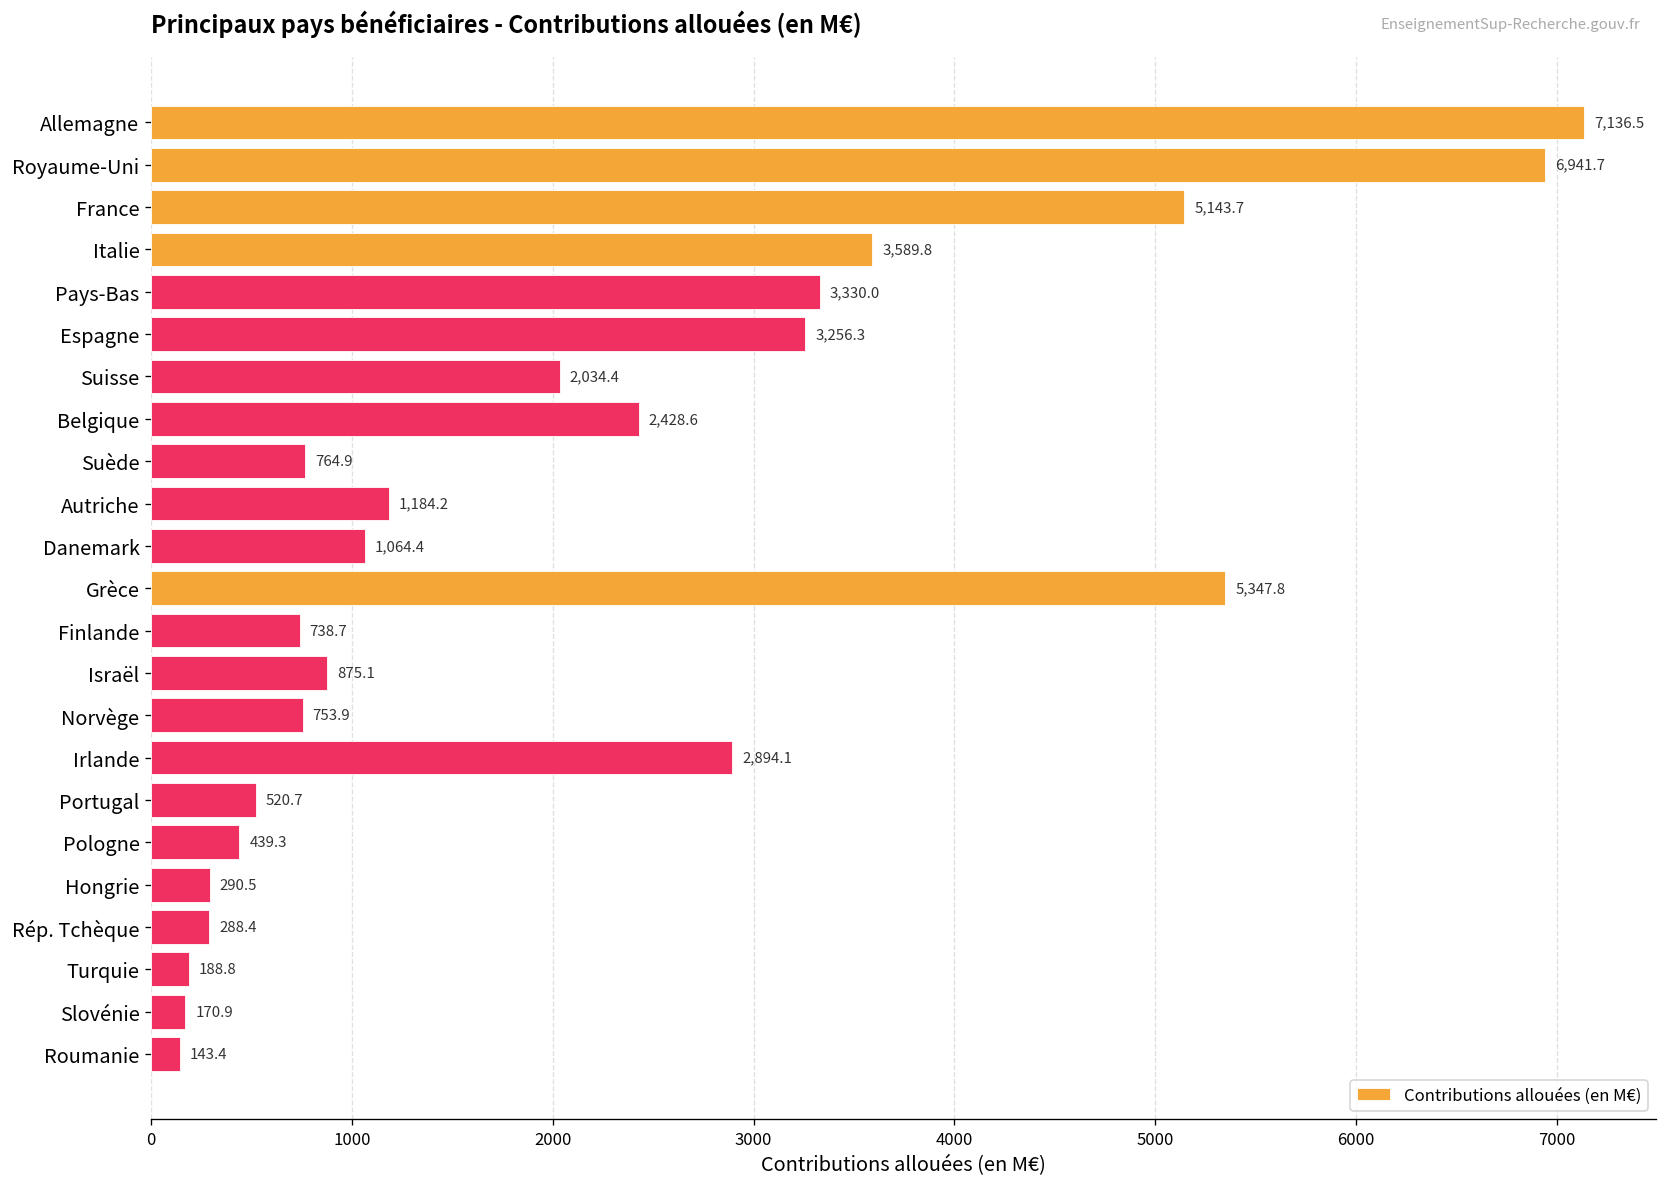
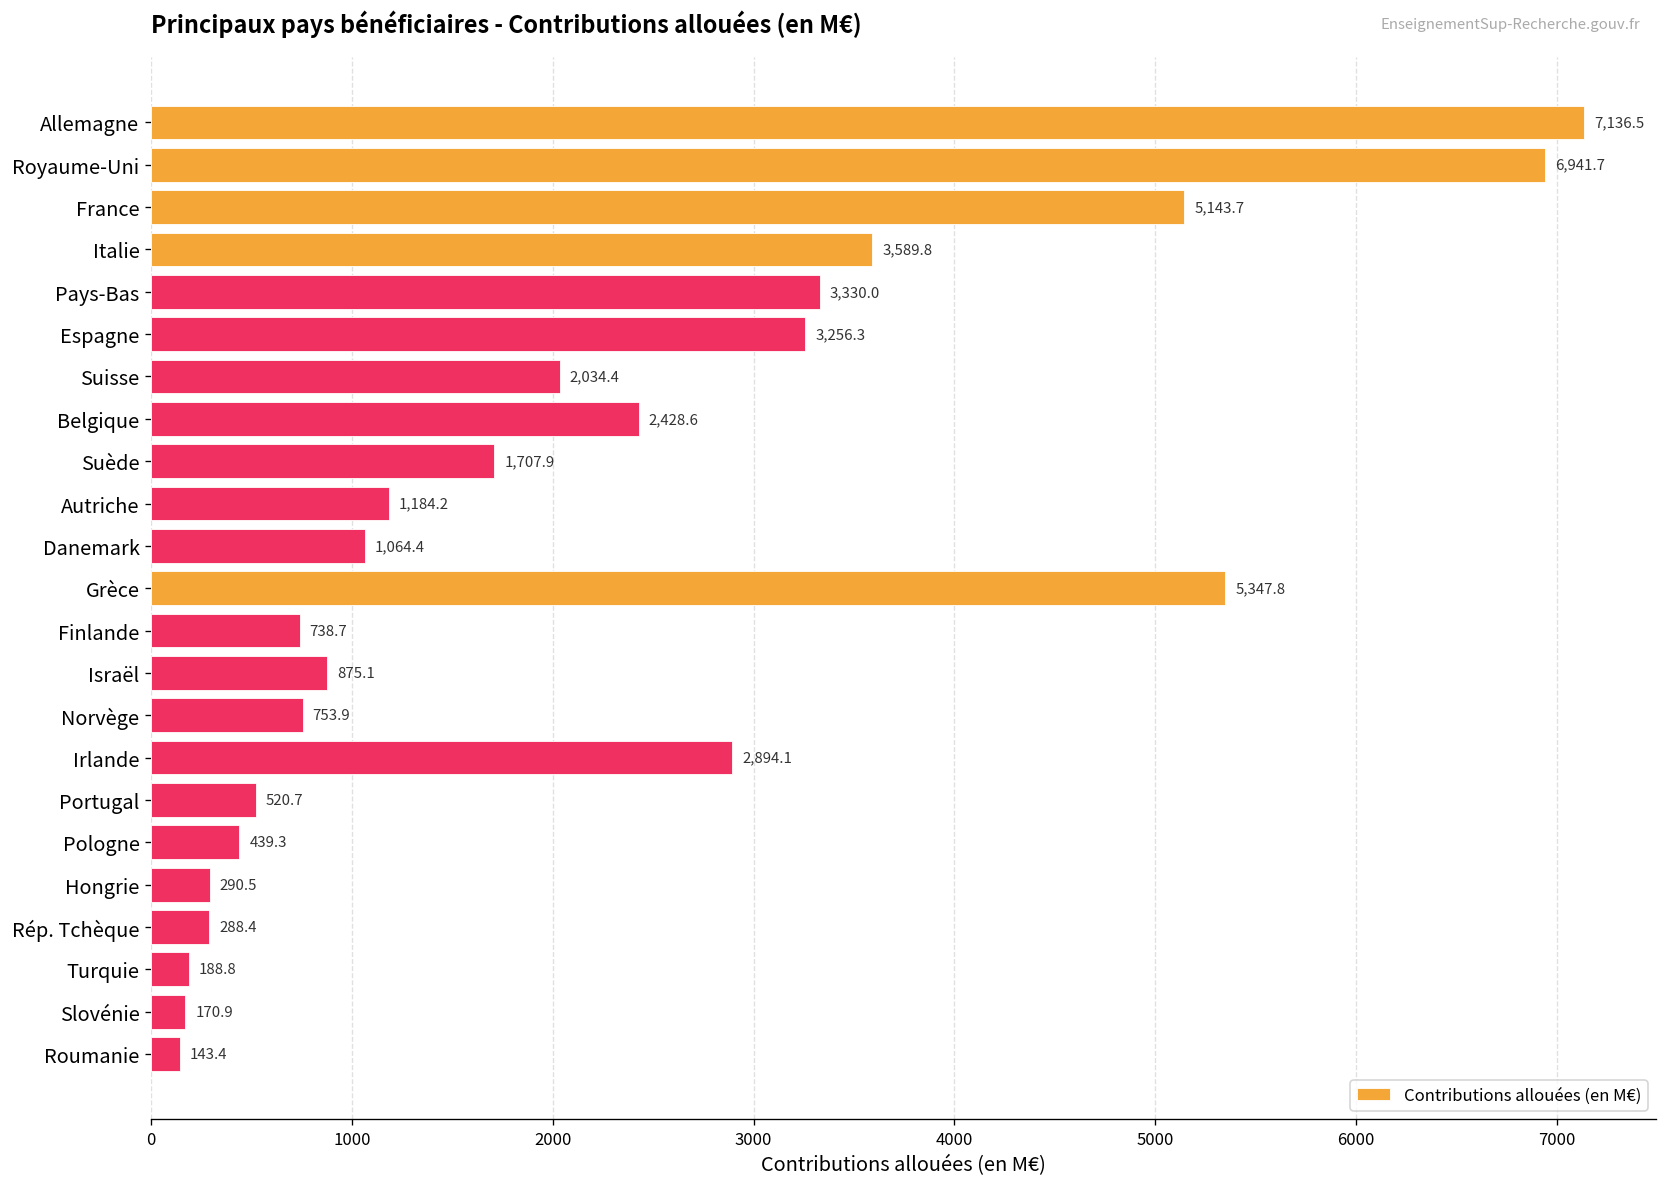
  {
    "Allemagne": "7,136.5",
    "Royaume-Uni": "6,941.7",
    "France": "5,143.7",
    "Italie": "3,589.8",
    "Pays-Bas": "3,330.0",
    "Espagne": "3,256.3",
    "Suisse": "2,034.4",
    "Belgique": "2,428.6",
-   "Suède": "764.9",
+   "Suède": "1,707.9",
    "Autriche": "1,184.2",
    "Danemark": "1,064.4",
    "Grèce": "5,347.8",
    "Finlande": "738.7",
    "Israël": "875.1",
    "Norvège": "753.9",
    "Irlande": "2,894.1",
    "Portugal": "520.7",
    "Pologne": "439.3",
    "Hongrie": "290.5",
    "Rép. Tchèque": "288.4",
    "Turquie": "188.8",
    "Slovénie": "170.9",
    "Roumanie": "143.4"
  }
